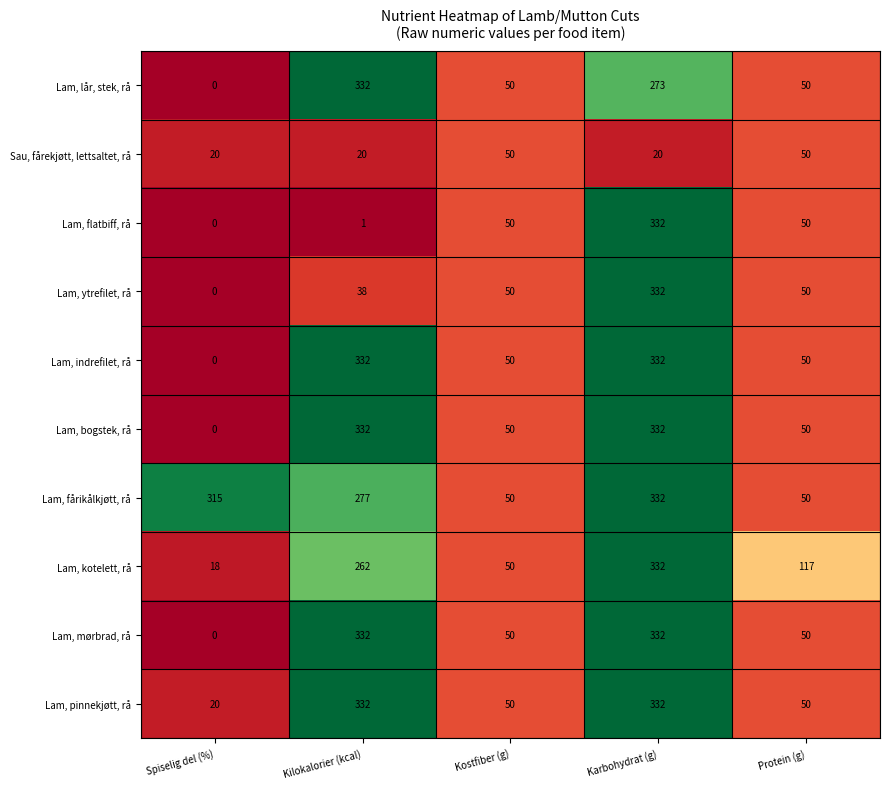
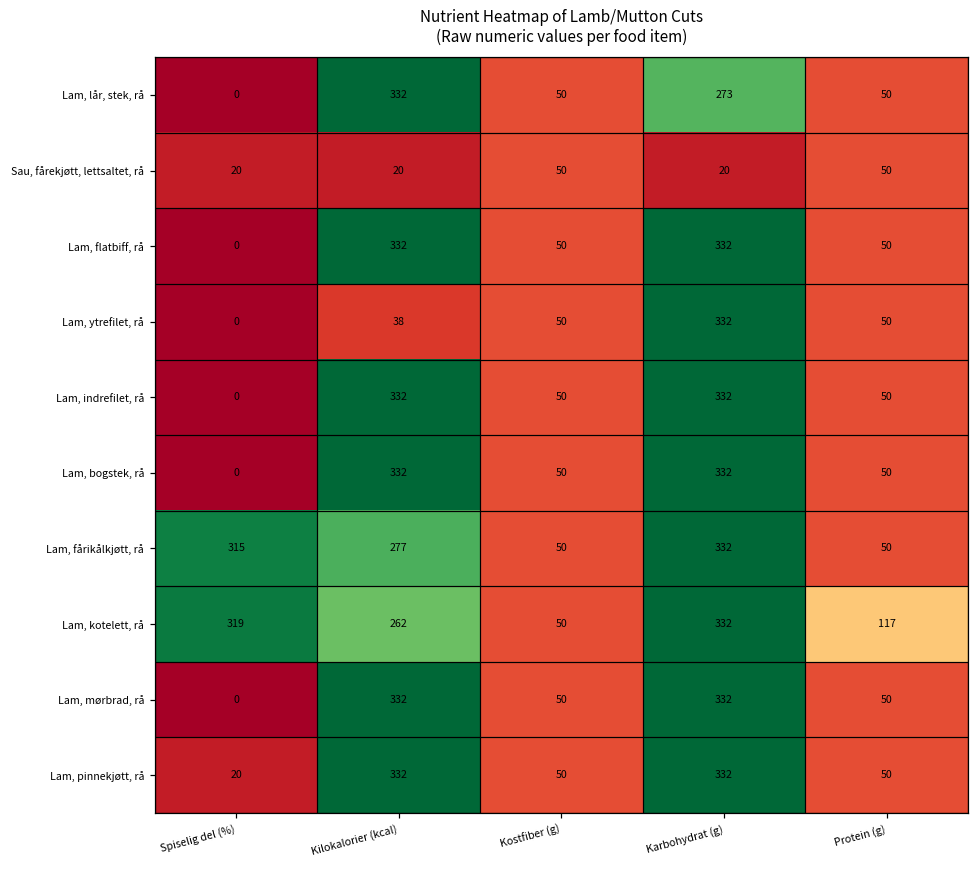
  {
    "Lam, lår, stek, rå": {
      "Spiselig del (%)": 0,
      "Kilokalorier (kcal)": 332,
      "Kostfiber (g)": 50,
      "Karbohydrat (g)": 273,
      "Protein (g)": 50
    },
    "Sau, fårekjøtt, lettsaltet, rå": {
      "Spiselig del (%)": 20,
      "Kilokalorier (kcal)": 20,
      "Kostfiber (g)": 50,
      "Karbohydrat (g)": 20,
      "Protein (g)": 50
    },
    "Lam, flatbiff, rå": {
      "Spiselig del (%)": 0,
-     "Kilokalorier (kcal)": 1,
+     "Kilokalorier (kcal)": 332,
      "Kostfiber (g)": 50,
      "Karbohydrat (g)": 332,
      "Protein (g)": 50
    },
    "Lam, ytrefilet, rå": {
      "Spiselig del (%)": 0,
      "Kilokalorier (kcal)": 38,
      "Kostfiber (g)": 50,
      "Karbohydrat (g)": 332,
      "Protein (g)": 50
    },
    "Lam, indrefilet, rå": {
      "Spiselig del (%)": 0,
      "Kilokalorier (kcal)": 332,
      "Kostfiber (g)": 50,
      "Karbohydrat (g)": 332,
      "Protein (g)": 50
    },
    "Lam, bogstek, rå": {
      "Spiselig del (%)": 0,
      "Kilokalorier (kcal)": 332,
      "Kostfiber (g)": 50,
      "Karbohydrat (g)": 332,
      "Protein (g)": 50
    },
    "Lam, fårikålkjøtt, rå": {
      "Spiselig del (%)": 315,
      "Kilokalorier (kcal)": 277,
      "Kostfiber (g)": 50,
      "Karbohydrat (g)": 332,
      "Protein (g)": 50
    },
    "Lam, kotelett, rå": {
-     "Spiselig del (%)": 18,
+     "Spiselig del (%)": 319,
      "Kilokalorier (kcal)": 262,
      "Kostfiber (g)": 50,
      "Karbohydrat (g)": 332,
      "Protein (g)": 117
    },
    "Lam, mørbrad, rå": {
      "Spiselig del (%)": 0,
      "Kilokalorier (kcal)": 332,
      "Kostfiber (g)": 50,
      "Karbohydrat (g)": 332,
      "Protein (g)": 50
    },
    "Lam, pinnekjøtt, rå": {
      "Spiselig del (%)": 20,
      "Kilokalorier (kcal)": 332,
      "Kostfiber (g)": 50,
      "Karbohydrat (g)": 332,
      "Protein (g)": 50
    }
  }
